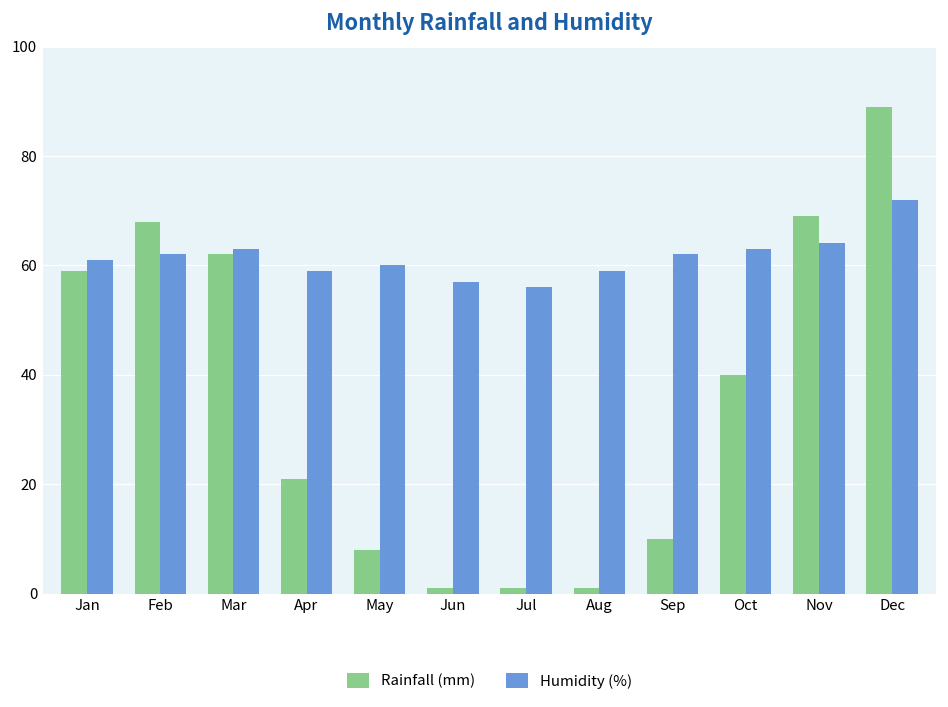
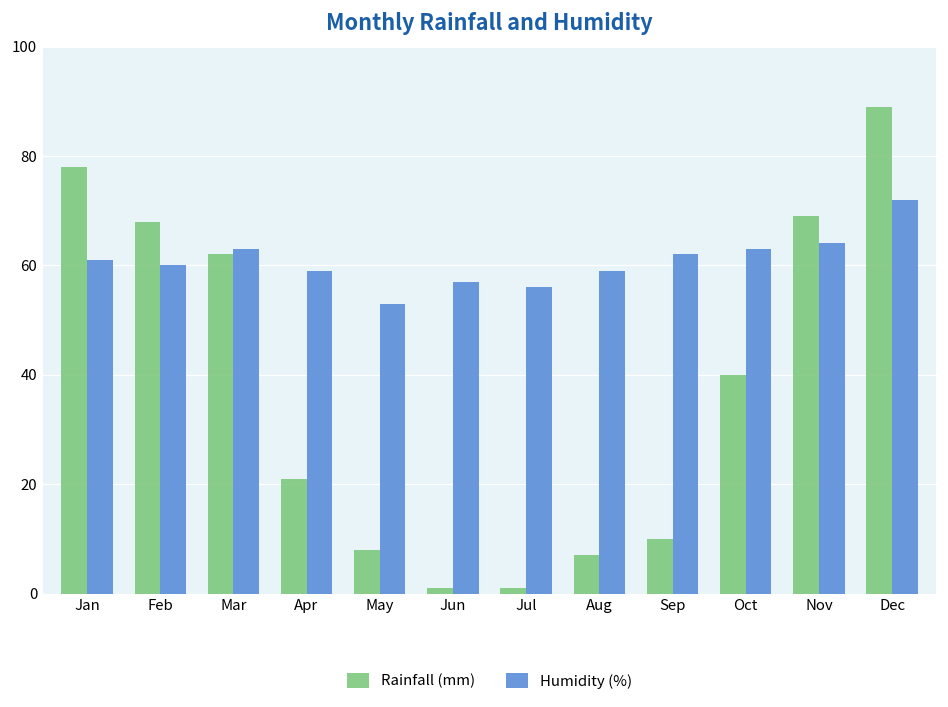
  {
    "Rainfall (mm)": {
-     "Jan": 59,
+     "Jan": 78,
      "Feb": 68,
      "Mar": 62,
      "Apr": 21,
      "May": 8,
      "Jun": 1,
      "Jul": 1,
-     "Aug": 1,
+     "Aug": 7,
      "Sep": 10,
      "Oct": 40,
      "Nov": 69,
      "Dec": 89
    },
    "Humidity (%)": {
      "Jan": 61,
-     "Feb": 62,
+     "Feb": 60,
      "Mar": 63,
      "Apr": 59,
-     "May": 60,
+     "May": 53,
      "Jun": 57,
      "Jul": 56,
      "Aug": 59,
      "Sep": 62,
      "Oct": 63,
      "Nov": 64,
      "Dec": 72
    }
  }
